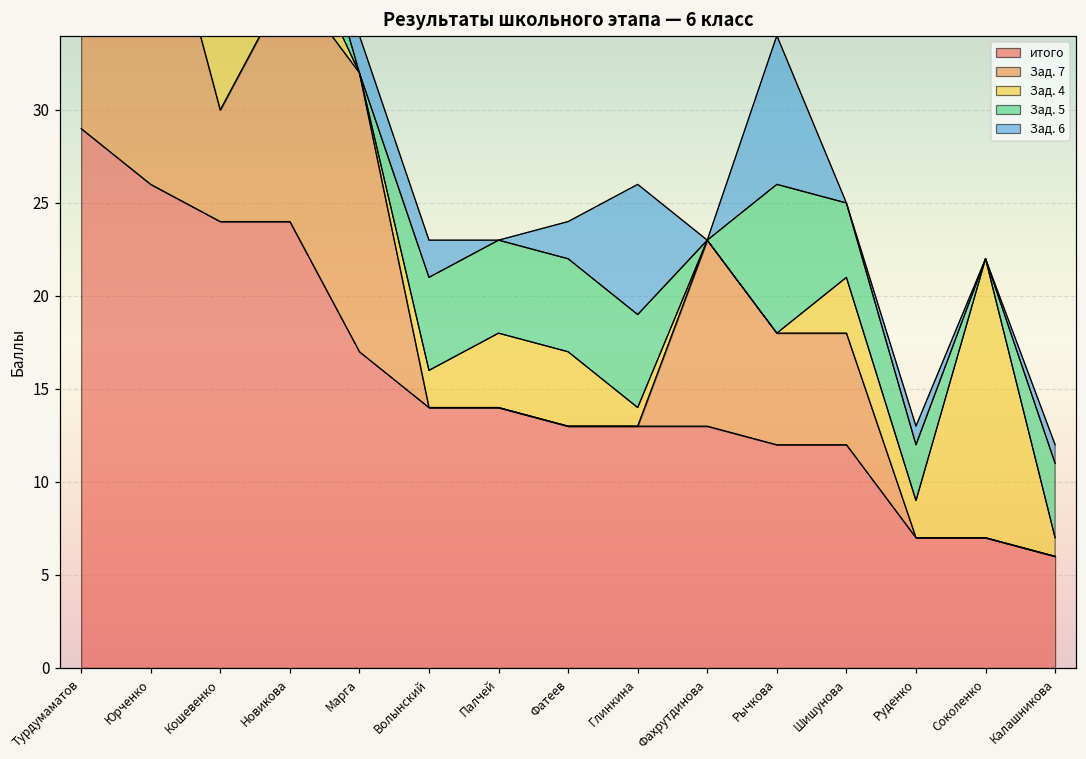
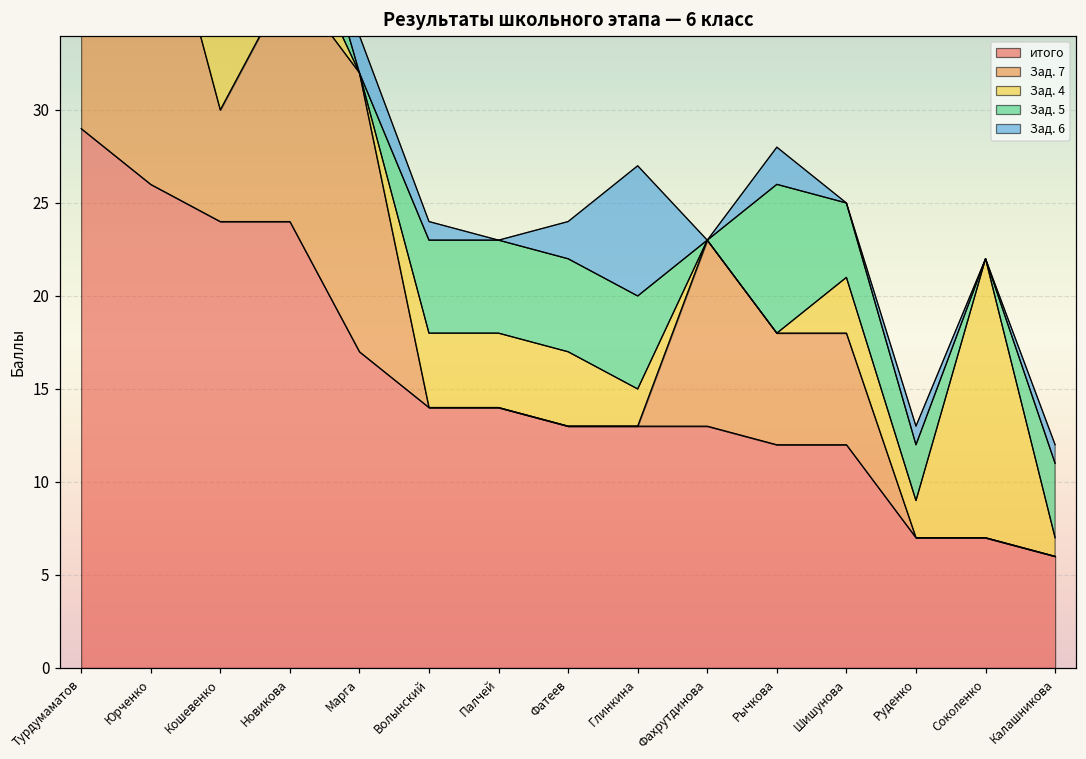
  {
    "Зад. 4": {
-     "Волынский": 2,
+     "Волынский": 4,
      "Палчей": 4,
      "Фатеев": 4,
-     "Глинкина": 1,
+     "Глинкина": 2,
      "Шишунова": 3,
      "Руденко": 2,
      "Калашникова": 1
    },
    "Зад. 5": {
      "Волынский": 5,
      "Фатеев": 5,
      "Глинкина": 5,
      "Рычкова": 8,
      "Руденко": 3,
      "Калашникова": 4
    },
    "Зад. 6": {
      "Марга": 2,
-     "Волынский": 2,
+     "Волынский": 1,
      "Фатеев": 2,
      "Глинкина": 7,
-     "Рычкова": 8,
+     "Рычкова": 2,
      "Руденко": 1,
      "Калашникова": 1
    }
  }
